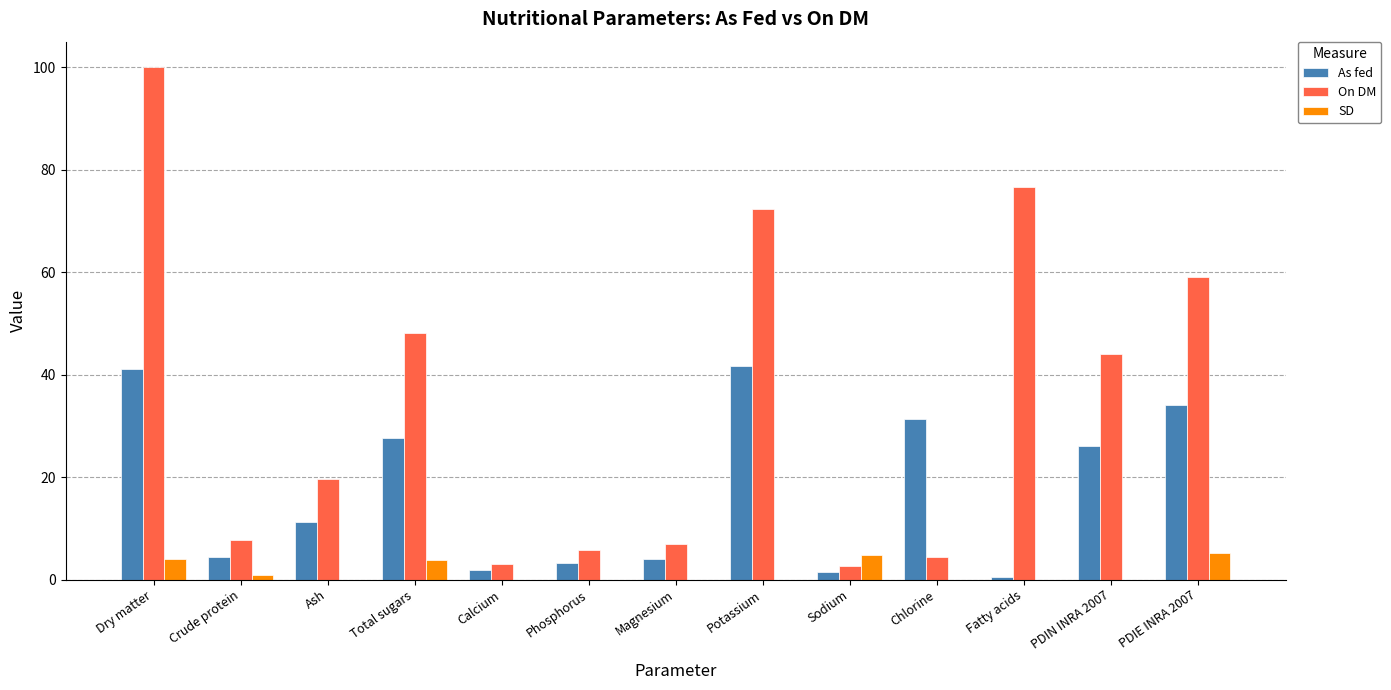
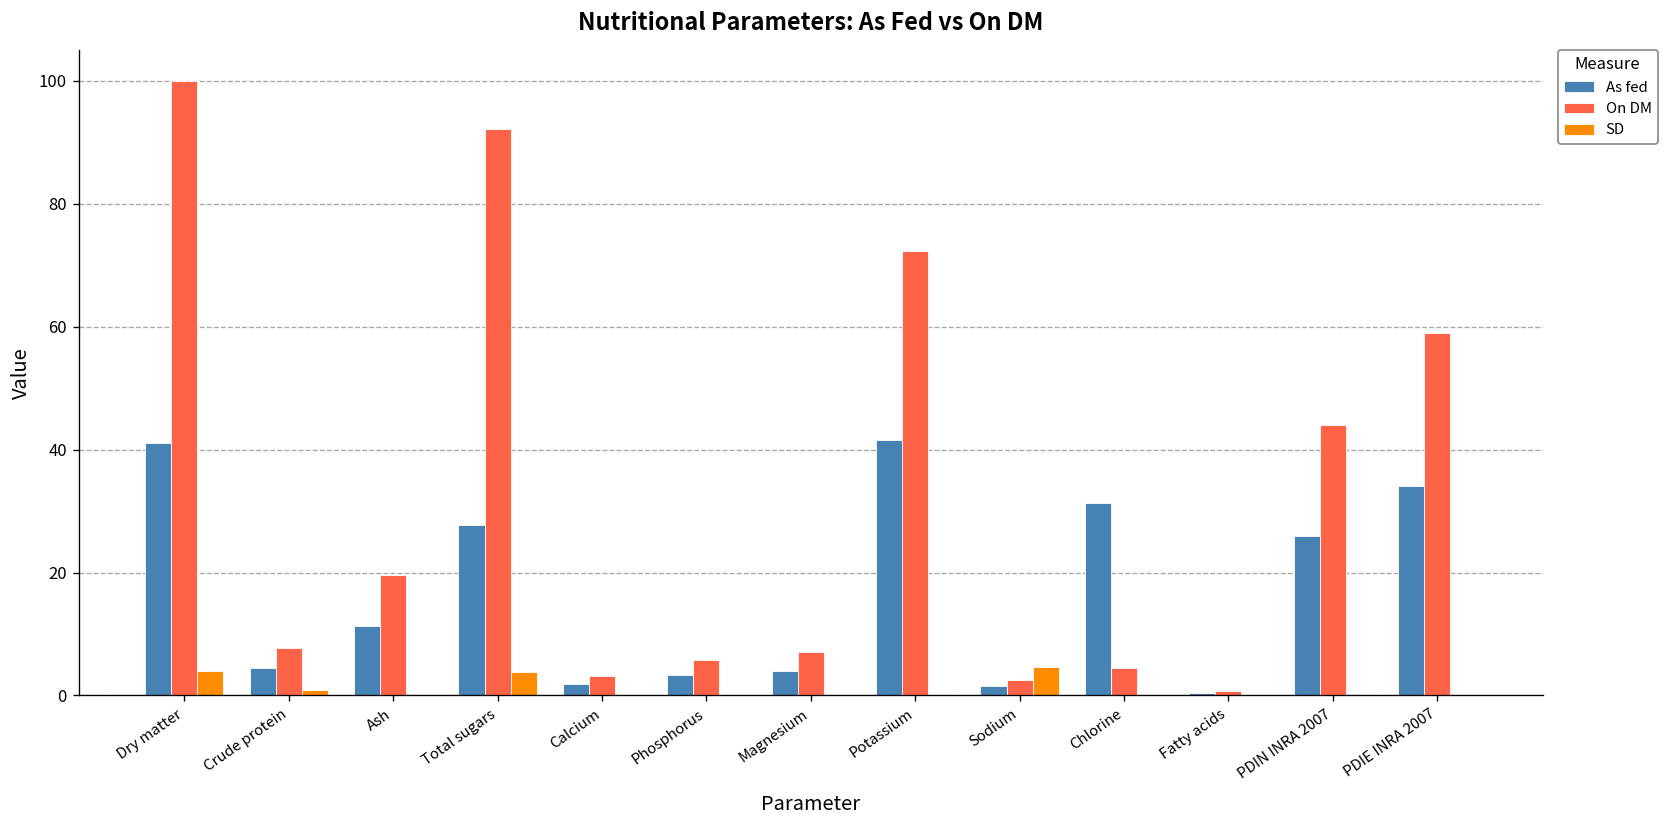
  {
    "As fed": {
      "Dry matter": 41,
      "Crude protein": 4,
      "Ash": 11,
      "Total sugars": 28,
      "Calcium": 2,
      "Phosphorus": 3,
      "Magnesium": 4,
      "Potassium": 42,
      "Sodium": 1,
      "Chlorine": 31,
      "PDIN INRA 2007": 26,
      "PDIE INRA 2007": 34
    },
    "On DM": {
      "Dry matter": 100,
      "Crude protein": 8,
      "Ash": 20,
-     "Total sugars": 48,
+     "Total sugars": 92,
      "Calcium": 3,
      "Phosphorus": 6,
      "Magnesium": 7,
      "Potassium": 72,
      "Sodium": 3,
      "Chlorine": 4,
-     "Fatty acids": 77,
+     "Fatty acids": 1,
      "PDIN INRA 2007": 44,
      "PDIE INRA 2007": 59
    },
    "SD": {
      "Dry matter": 4,
      "Crude protein": 1,
      "Ash": 0,
      "Total sugars": 4,
      "Calcium": 0,
      "Phosphorus": 0,
      "Magnesium": 0,
      "Potassium": 0,
      "Sodium": 5,
      "Chlorine": 0,
      "Fatty acids": 0,
      "PDIN INRA 2007": 0,
-     "PDIE INRA 2007": 5
+     "PDIE INRA 2007": 0
    }
  }
